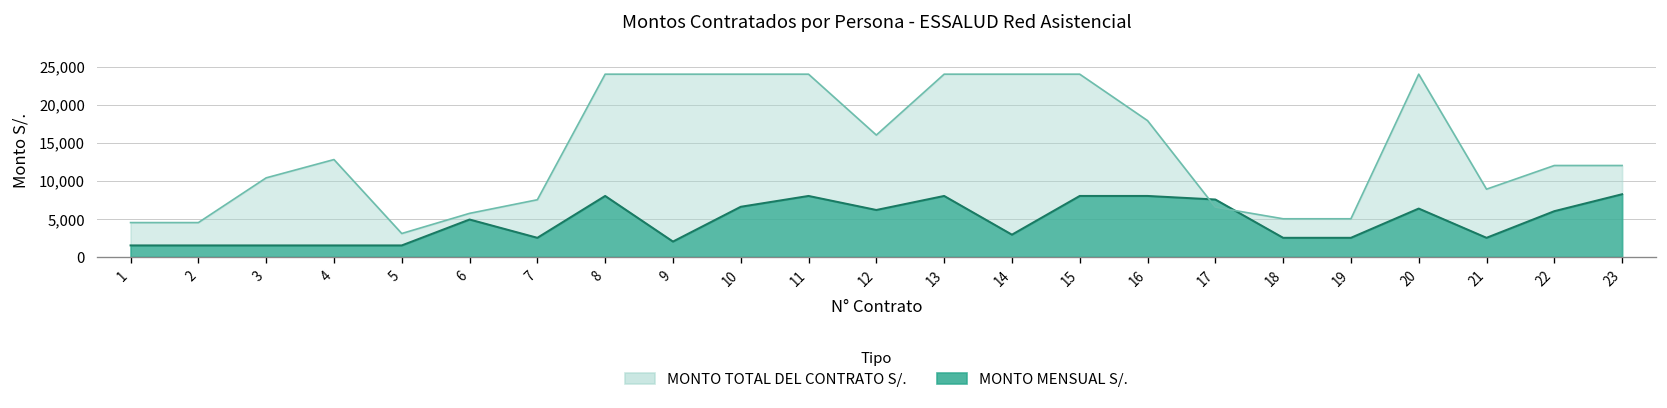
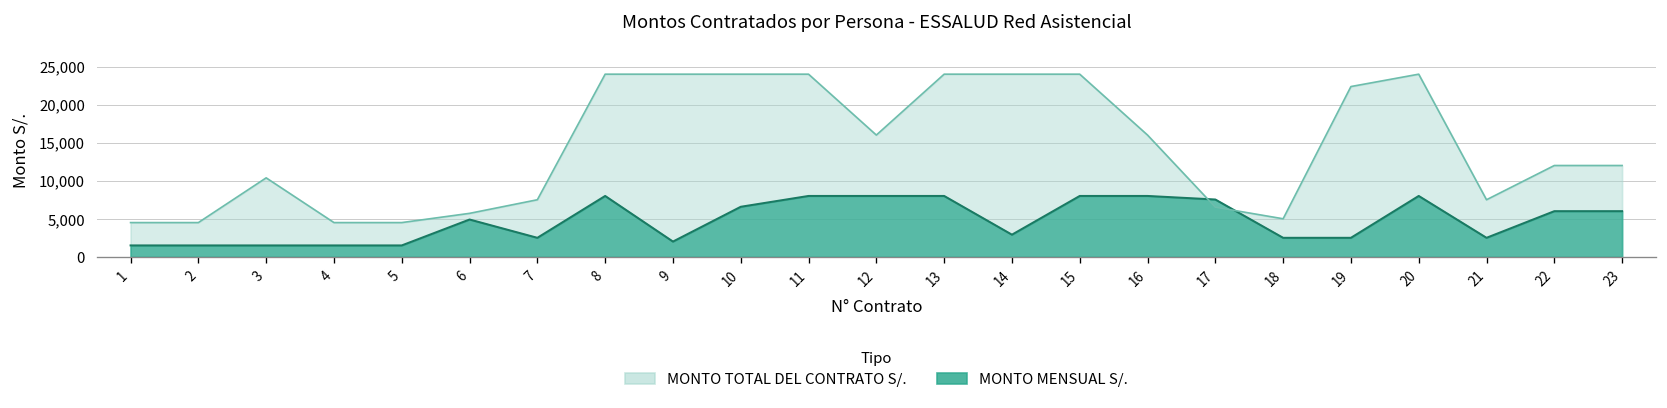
  {
    "MONTO TOTAL DEL CONTRATO S/.": {
      "1": "5,000",
      "2": "5,000",
      "3": "10,000",
-     "4": "13,000",
-     "5": "3,000",
+     "4": "5,000",
+     "5": "5,000",
      "6": "6,000",
      "7": "8,000",
      "8": "24,000",
      "9": "24,000",
      "10": "24,000",
      "11": "24,000",
      "12": "16,000",
      "13": "24,000",
      "14": "24,000",
      "15": "24,000",
-     "16": "18,000",
+     "16": "16,000",
      "17": "7,000",
      "18": "5,000",
-     "19": "5,000",
+     "19": "22,000",
      "20": "24,000",
-     "21": "9,000",
+     "21": "8,000",
      "22": "12,000",
      "23": "12,000"
    },
    "MONTO MENSUAL S/.": {
      "1": "2,000",
      "2": "2,000",
      "3": "2,000",
      "4": "2,000",
      "5": "2,000",
      "6": "5,000",
      "7": "3,000",
      "8": "8,000",
      "9": "2,000",
      "10": "7,000",
      "11": "8,000",
-     "12": "6,000",
+     "12": "8,000",
      "13": "8,000",
      "14": "3,000",
      "15": "8,000",
      "16": "8,000",
      "17": "8,000",
      "18": "3,000",
      "19": "3,000",
-     "20": "6,000",
+     "20": "8,000",
      "21": "3,000",
      "22": "6,000",
-     "23": "8,000"
+     "23": "6,000"
    }
  }
